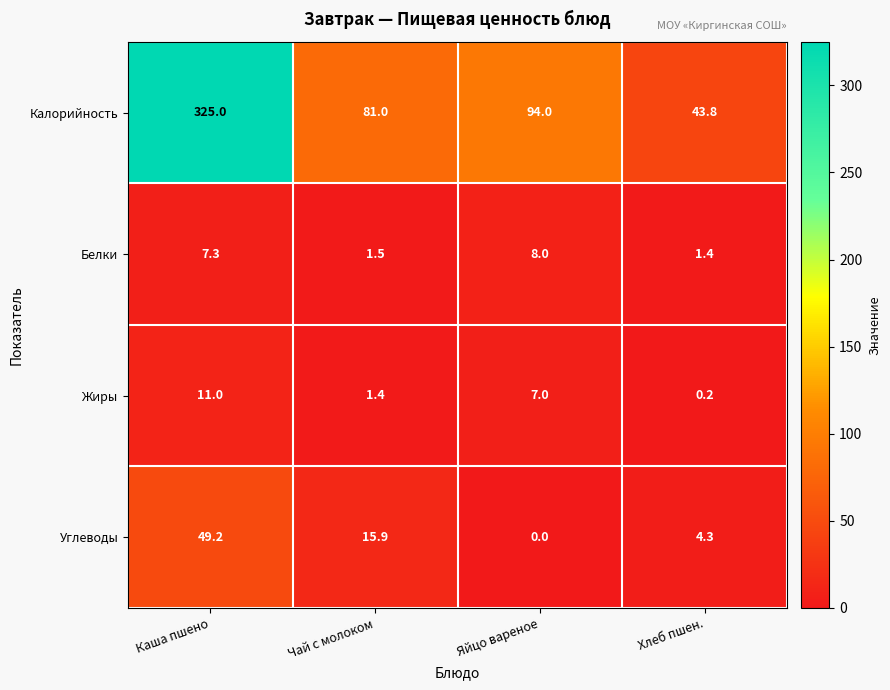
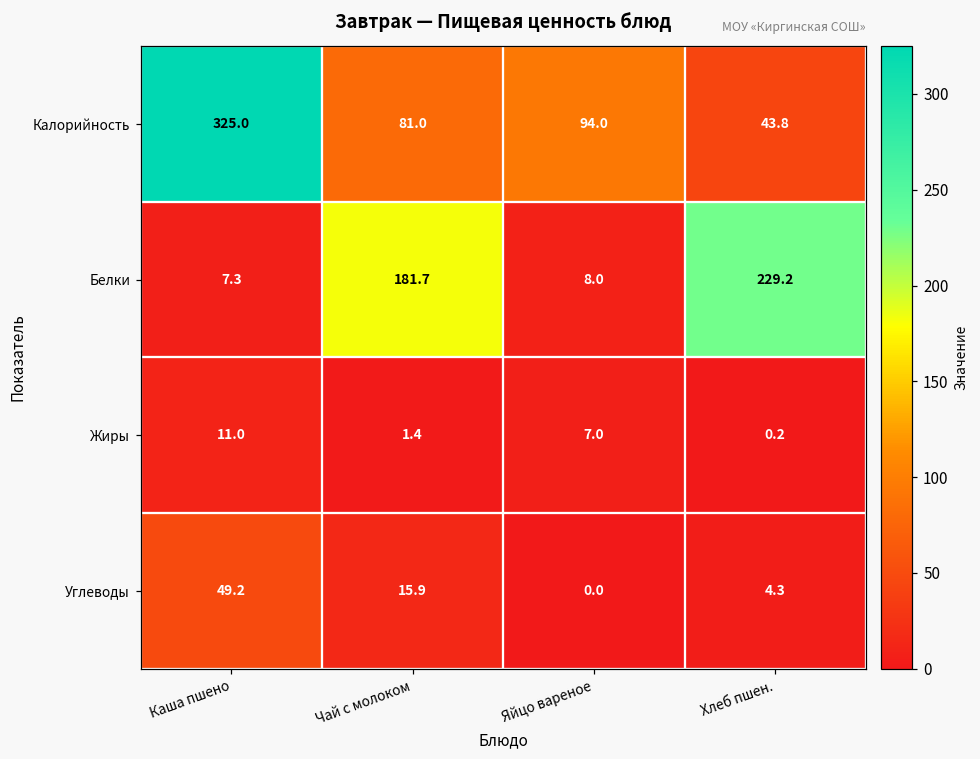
  {
    "Калорийность": {
      "Каша пшено": 325.0,
      "Чай с молоком": 81.0,
      "Яйцо вареное": 94.0,
      "Хлеб пшен.": 43.8
    },
    "Белки": {
      "Каша пшено": 7.3,
-     "Чай с молоком": 1.5,
+     "Чай с молоком": 181.7,
      "Яйцо вареное": 8.0,
-     "Хлеб пшен.": 1.4
+     "Хлеб пшен.": 229.2
    },
    "Жиры": {
      "Каша пшено": 11.0,
      "Чай с молоком": 1.4,
      "Яйцо вареное": 7.0,
      "Хлеб пшен.": 0.2
    },
    "Углеводы": {
      "Каша пшено": 49.2,
      "Чай с молоком": 15.9,
      "Яйцо вареное": 0.0,
      "Хлеб пшен.": 4.3
    }
  }
